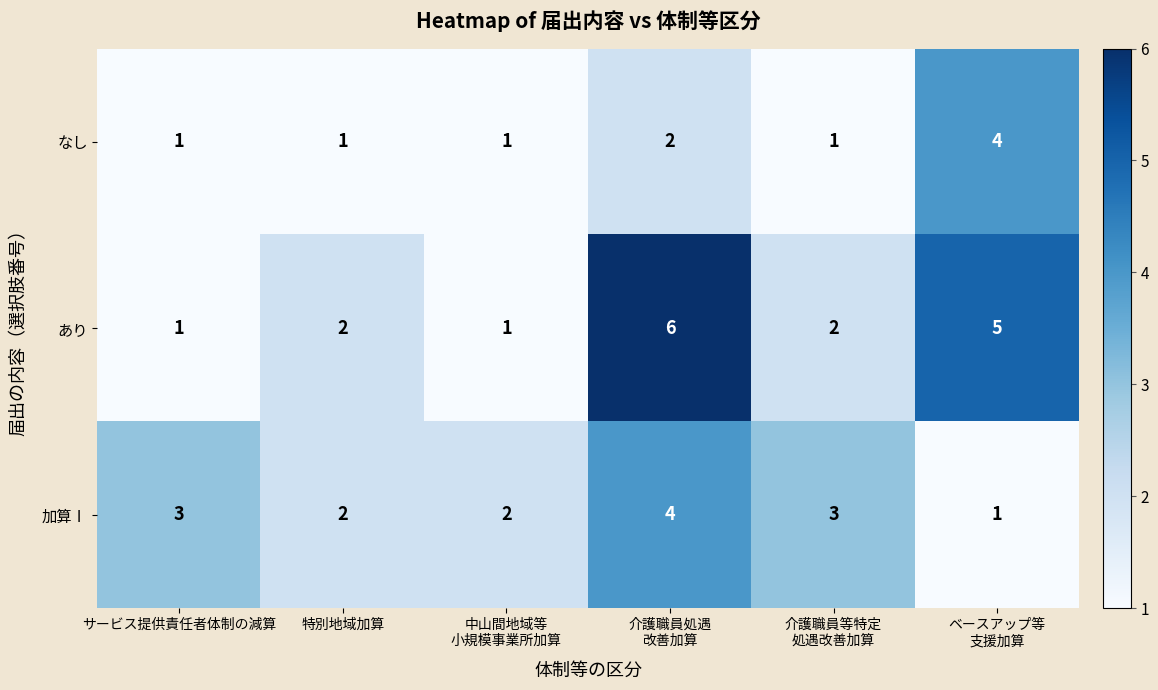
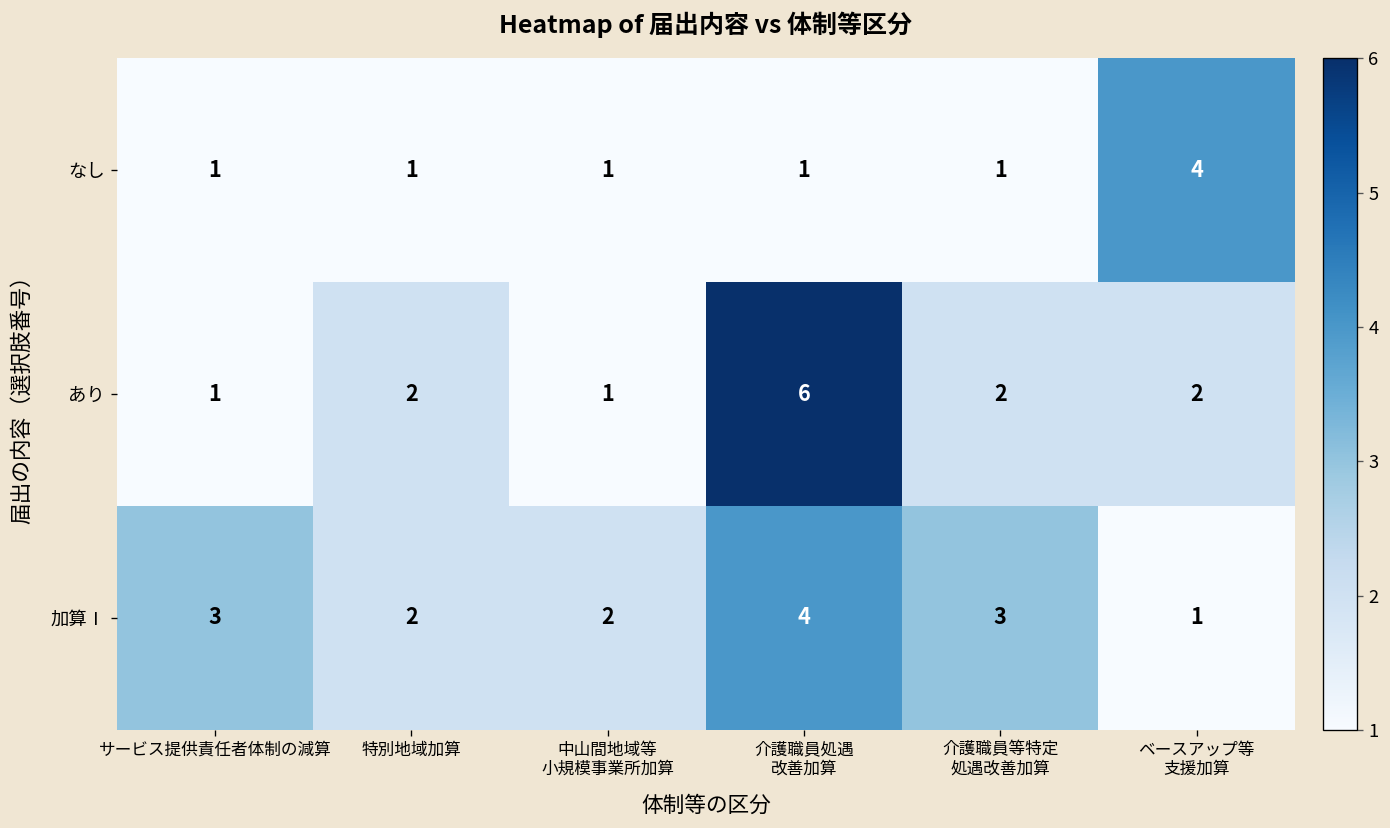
  {
    "なし": {
      "サービス提供責任者体制の減算": 1,
      "特別地域加算": 1,
      "中山間地域等 小規模事業所加算": 1,
-     "介護職員処遇 改善加算": 2,
+     "介護職員処遇 改善加算": 1,
      "介護職員等特定 処遇改善加算": 1,
      "ベースアップ等 支援加算": 4
    },
    "あり": {
      "サービス提供責任者体制の減算": 1,
      "特別地域加算": 2,
      "中山間地域等 小規模事業所加算": 1,
      "介護職員処遇 改善加算": 6,
      "介護職員等特定 処遇改善加算": 2,
-     "ベースアップ等 支援加算": 5
+     "ベースアップ等 支援加算": 2
    },
    "加算Ⅰ": {
      "サービス提供責任者体制の減算": 3,
      "特別地域加算": 2,
      "中山間地域等 小規模事業所加算": 2,
      "介護職員処遇 改善加算": 4,
      "介護職員等特定 処遇改善加算": 3,
      "ベースアップ等 支援加算": 1
    }
  }
